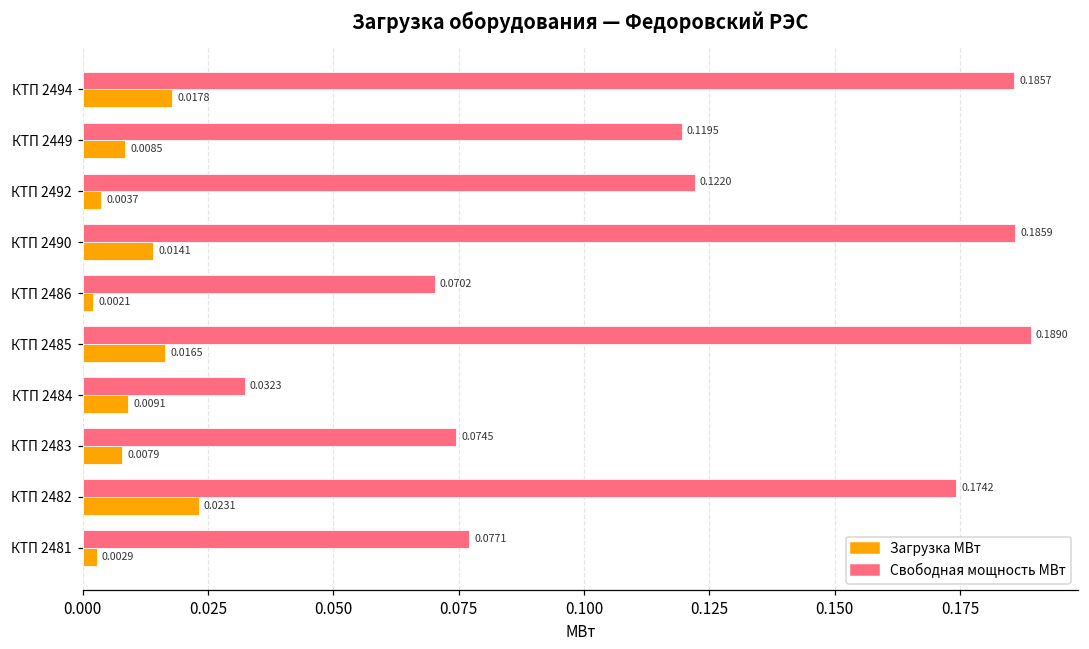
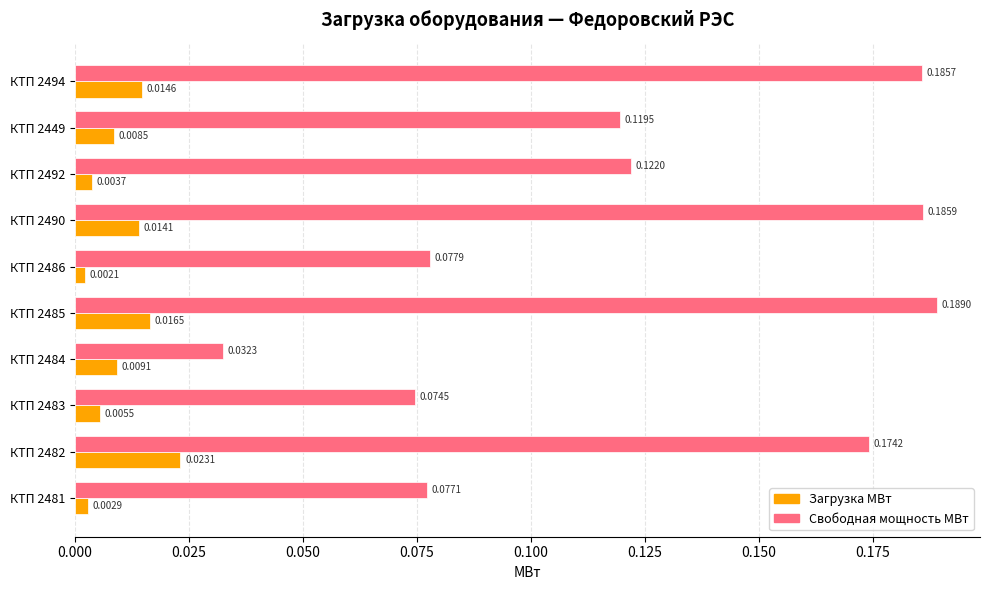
  {
    "Загрузка МВт": {
-     "КТП 2494": 0.0178,
+     "КТП 2494": 0.0146,
      "КТП 2449": 0.0085,
      "КТП 2492": 0.0037,
      "КТП 2490": 0.0141,
      "КТП 2486": 0.0021,
      "КТП 2485": 0.0165,
      "КТП 2484": 0.0091,
-     "КТП 2483": 0.0079,
+     "КТП 2483": 0.0055,
      "КТП 2482": 0.0231,
      "КТП 2481": 0.0029
    },
    "Свободная мощность МВт": {
      "КТП 2494": 0.1857,
      "КТП 2449": 0.1195,
      "КТП 2492": 0.1220,
      "КТП 2490": 0.1859,
-     "КТП 2486": 0.0702,
+     "КТП 2486": 0.0779,
      "КТП 2485": 0.1890,
      "КТП 2484": 0.0323,
      "КТП 2483": 0.0745,
      "КТП 2482": 0.1742,
      "КТП 2481": 0.0771
    }
  }
